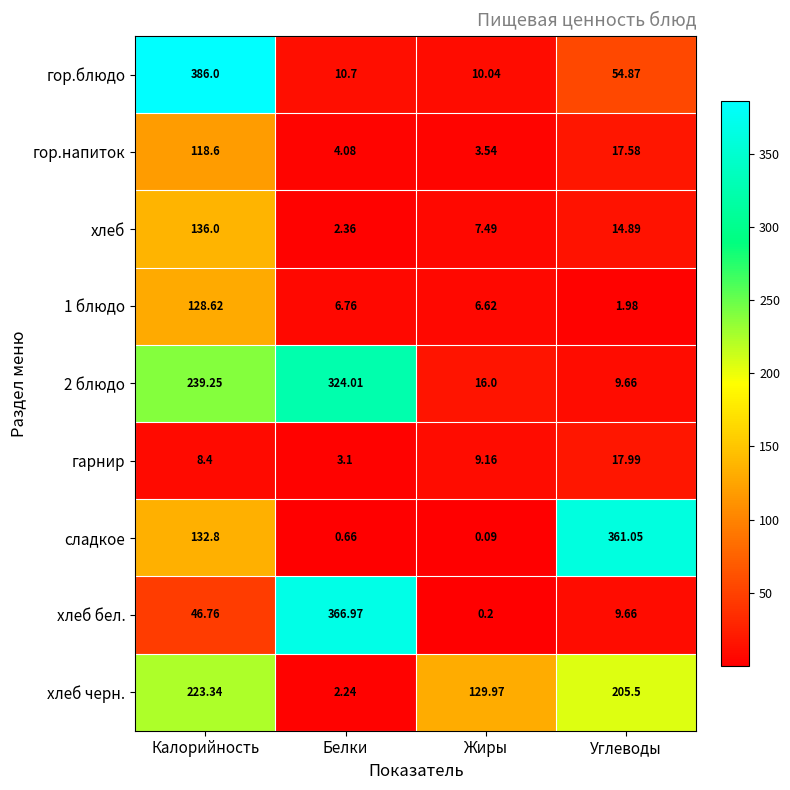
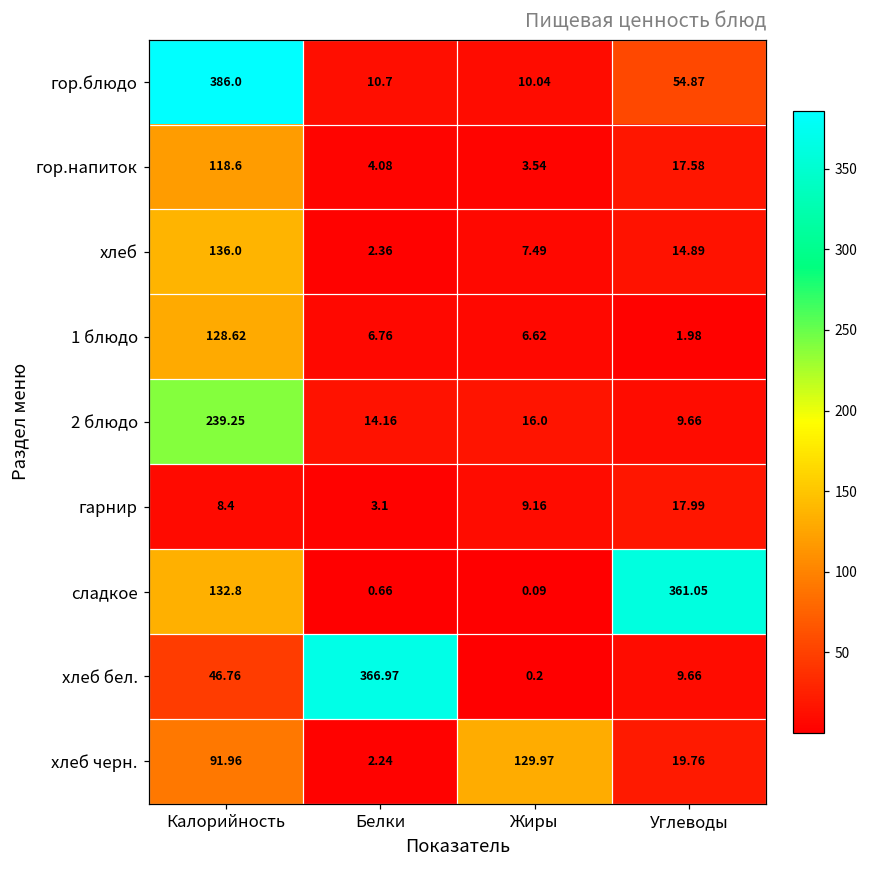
  {
    "гор.блюдо": {
      "Калорийность": 386.0,
      "Белки": 10.7,
      "Жиры": 10.04,
      "Углеводы": 54.87
    },
    "гор.напиток": {
      "Калорийность": 118.6,
      "Белки": 4.08,
      "Жиры": 3.54,
      "Углеводы": 17.58
    },
    "хлеб": {
      "Калорийность": 136.0,
      "Белки": 2.36,
      "Жиры": 7.49,
      "Углеводы": 14.89
    },
    "1 блюдо": {
      "Калорийность": 128.62,
      "Белки": 6.76,
      "Жиры": 6.62,
      "Углеводы": 1.98
    },
    "2 блюдо": {
      "Калорийность": 239.25,
-     "Белки": 324.01,
+     "Белки": 14.16,
      "Жиры": 16.0,
      "Углеводы": 9.66
    },
    "гарнир": {
      "Калорийность": 8.4,
      "Белки": 3.1,
      "Жиры": 9.16,
      "Углеводы": 17.99
    },
    "сладкое": {
      "Калорийность": 132.8,
      "Белки": 0.66,
      "Жиры": 0.09,
      "Углеводы": 361.05
    },
    "хлеб бел.": {
      "Калорийность": 46.76,
      "Белки": 366.97,
      "Жиры": 0.2,
      "Углеводы": 9.66
    },
    "хлеб черн.": {
-     "Калорийность": 223.34,
+     "Калорийность": 91.96,
      "Белки": 2.24,
      "Жиры": 129.97,
-     "Углеводы": 205.5
+     "Углеводы": 19.76
    }
  }
